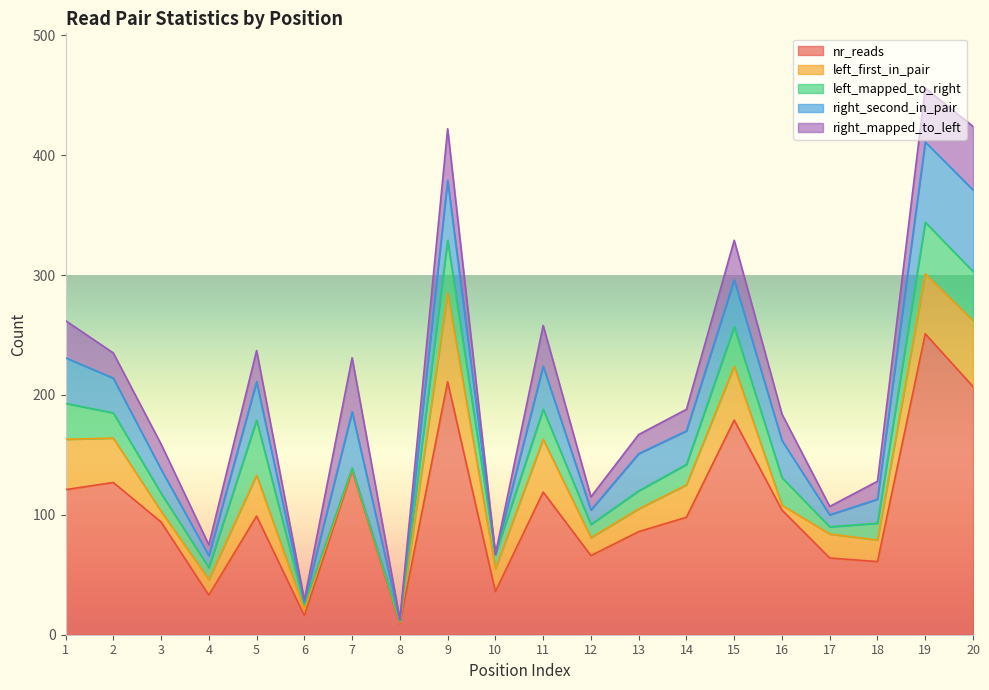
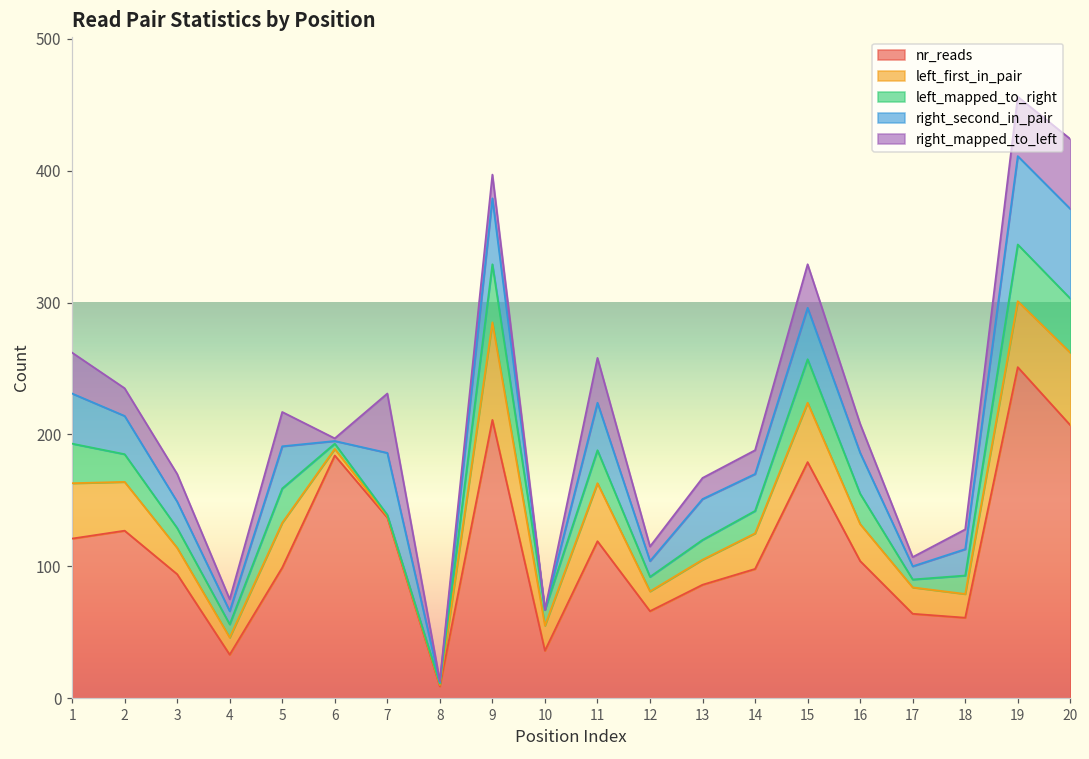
  {
    "nr_reads": {
      "1": 121,
      "2": 127,
      "3": 94,
      "4": 33,
      "5": 99,
-     "6": 16,
+     "6": 184,
      "9": 211,
      "10": 36,
      "11": 119,
      "12": 66,
      "13": 86,
      "14": 98,
      "15": 179,
      "16": 104,
      "17": 64,
      "18": 61,
      "19": 251,
      "20": 207
    },
    "left_first_in_pair": {
      "1": 42,
      "2": 37,
-     "3": 9,
+     "3": 20,
      "4": 13,
      "5": 34,
      "6": 5,
      "9": 74,
      "10": 19,
      "11": 44,
      "12": 15,
      "13": 19,
      "14": 27,
      "15": 45,
-     "16": 4,
+     "16": 28,
      "17": 20,
      "18": 18,
      "19": 50,
      "20": 55
    },
    "left_mapped_to_right": {
      "1": 30,
      "2": 21,
      "3": 15,
      "4": 10,
-     "5": 46,
+     "5": 26,
      "9": 44,
      "11": 25,
      "12": 11,
      "13": 15,
      "14": 17,
      "15": 33,
      "16": 23,
      "17": 6,
      "18": 14,
      "19": 43,
      "20": 41
    },
    "right_second_in_pair": {
      "1": 38,
      "2": 29,
      "3": 20,
      "4": 10,
      "5": 32,
      "7": 47,
      "9": 50,
      "11": 36,
      "12": 12,
      "13": 31,
      "14": 28,
      "15": 39,
      "16": 31,
      "17": 10,
      "18": 20,
      "19": 67,
      "20": 68
    },
    "right_mapped_to_left": {
      "1": 31,
      "2": 21,
      "3": 21,
      "4": 9,
      "5": 26,
      "7": 45,
-     "9": 43,
+     "9": 18,
      "11": 34,
      "12": 11,
      "13": 16,
      "14": 18,
      "15": 33,
      "16": 22,
      "17": 7,
      "18": 15,
      "20": 53
    }
  }
